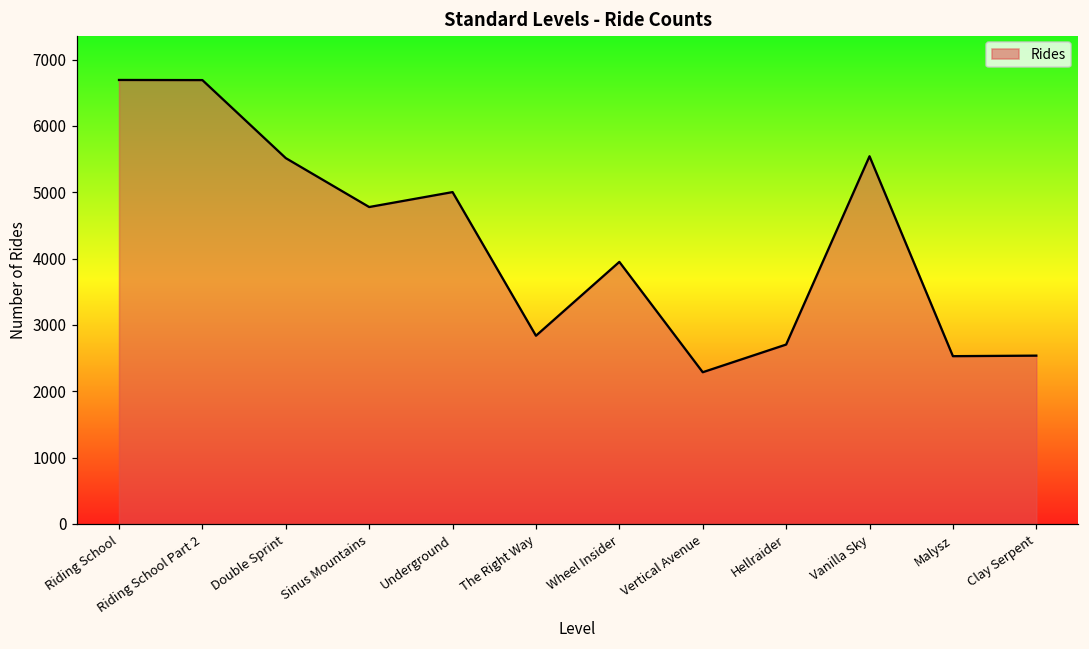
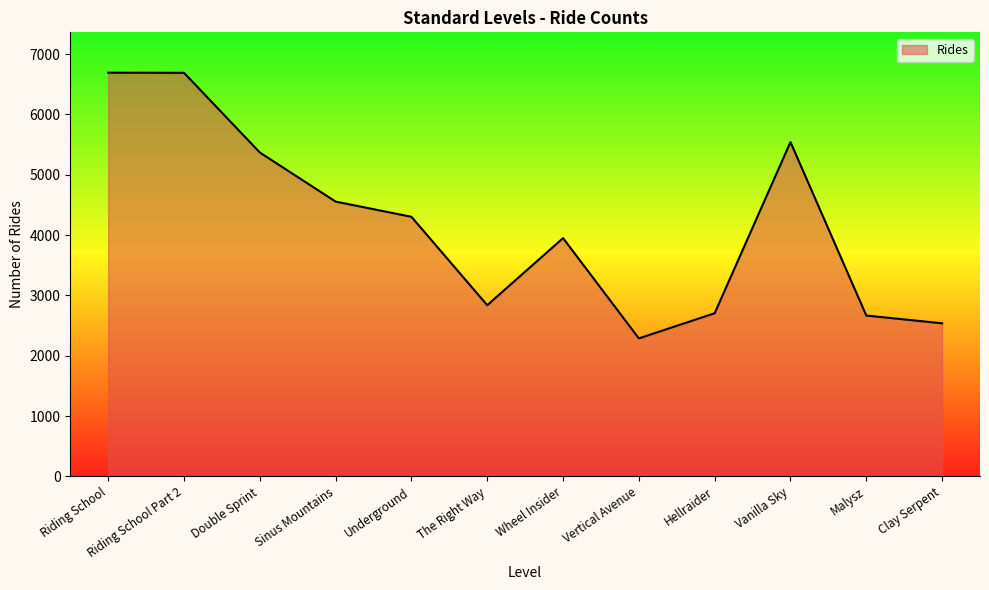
  {
    "Riding School": 6700,
    "Riding School Part 2": 6700,
-   "Double Sprint": 5500,
-   "Sinus Mountains": 4800,
-   "Underground": 5000,
+   "Double Sprint": 5400,
+   "Sinus Mountains": 4600,
+   "Underground": 4300,
    "The Right Way": 2800,
    "Wheel Insider": 4000,
    "Vertical Avenue": 2300,
    "Hellraider": 2700,
    "Vanilla Sky": 5500,
-   "Malysz": 2500,
+   "Malysz": 2700,
    "Clay Serpent": 2500
  }
